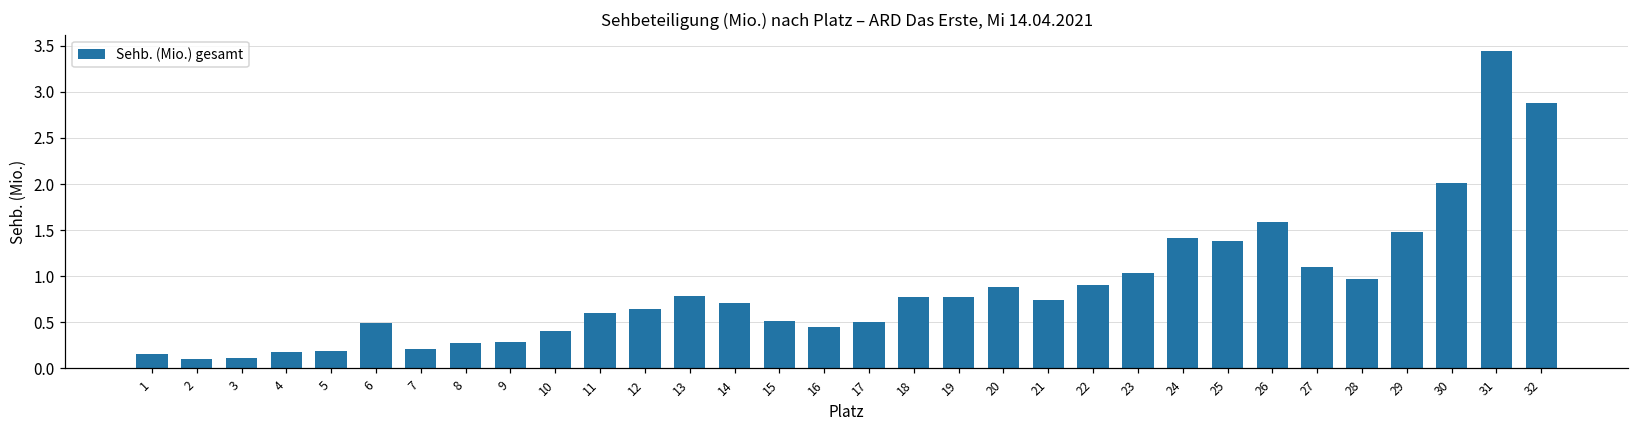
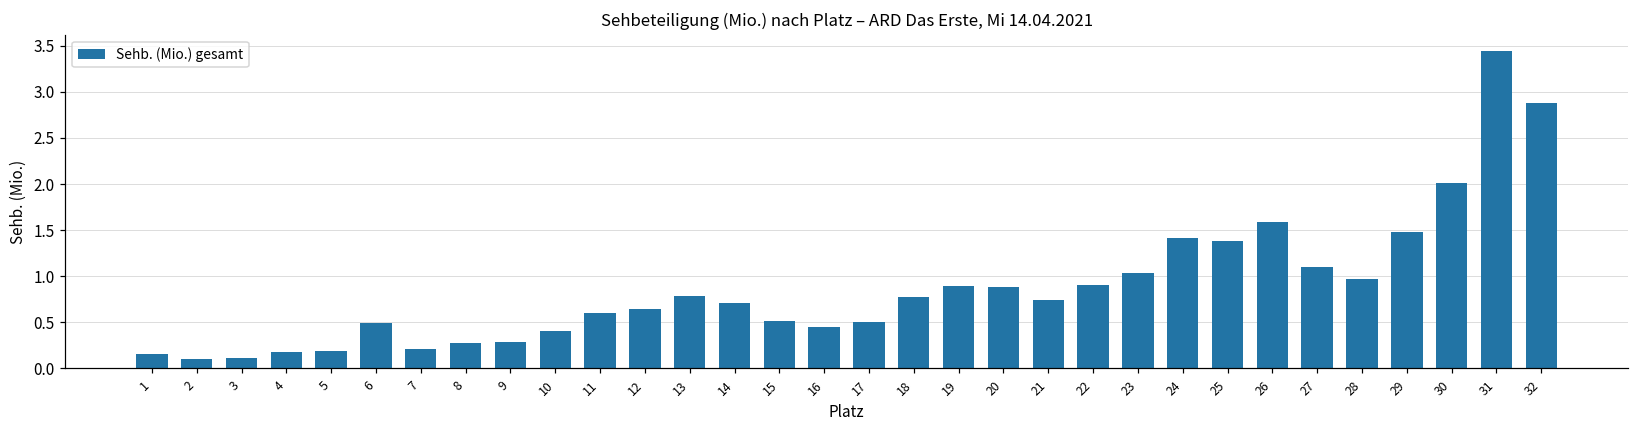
  {
    "1": 0.2,
    "2": 0.1,
    "3": 0.1,
    "4": 0.2,
    "5": 0.2,
    "6": 0.5,
    "7": 0.2,
    "8": 0.3,
    "9": 0.3,
    "10": 0.4,
    "11": 0.6,
    "12": 0.6,
    "13": 0.8,
    "14": 0.7,
    "15": 0.5,
    "16": 0.4,
    "17": 0.5,
    "18": 0.8,
-   "19": 0.8,
+   "19": 0.9,
    "20": 0.9,
    "21": 0.7,
    "22": 0.9,
    "23": 1.0,
    "24": 1.4,
    "25": 1.4,
    "26": 1.6,
    "27": 1.1,
    "28": 1.0,
    "29": 1.5,
    "30": 2.0,
    "31": 3.4,
    "32": 2.9
  }
